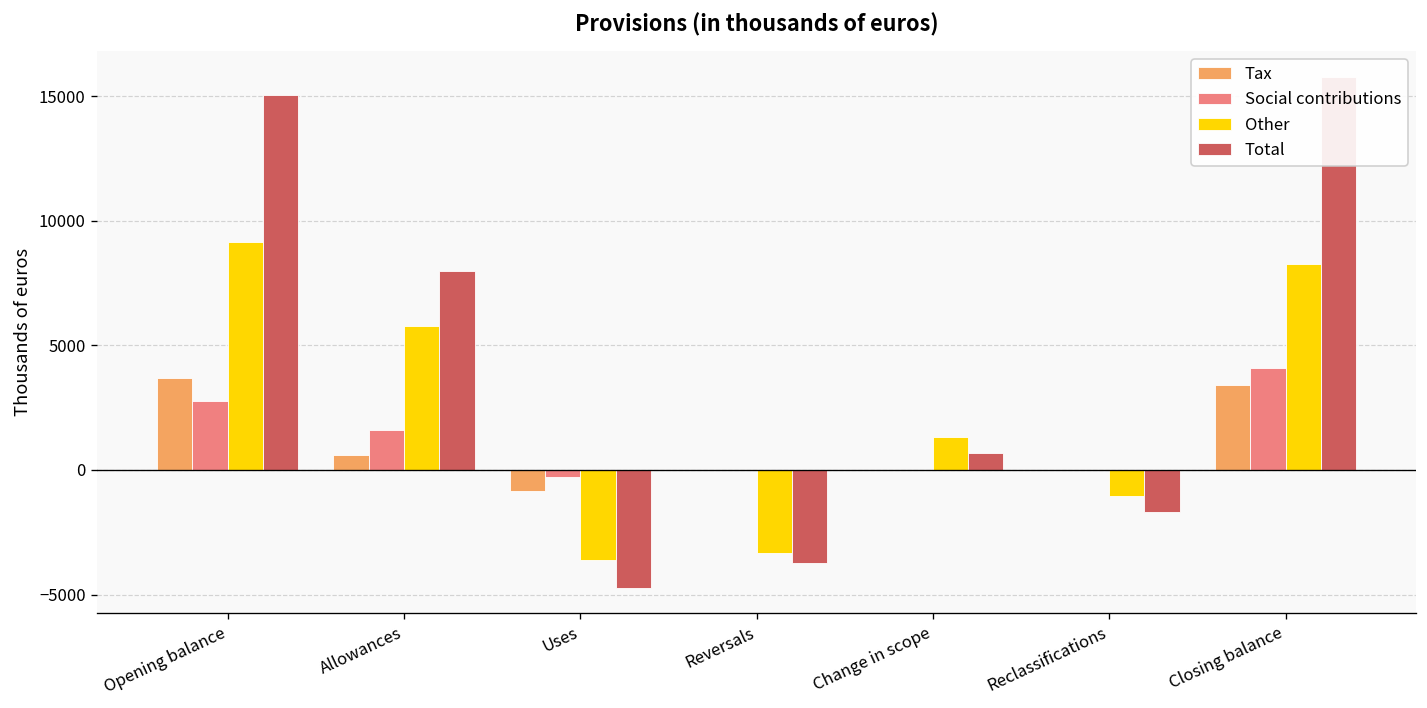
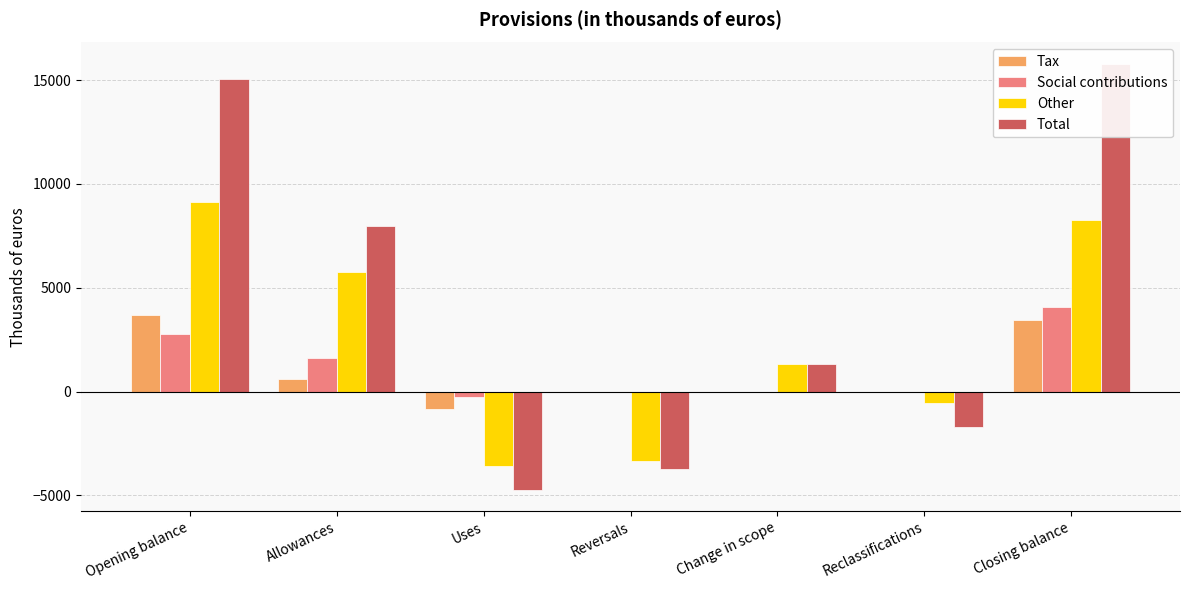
  {
    "Other": {
      "Opening balance": 9100,
      "Allowances": 5800,
      "Uses": -3600,
      "Reversals": -3300,
      "Change in scope": 1300,
-     "Reclassifications": -1000,
+     "Reclassifications": -500,
      "Closing balance": 8300
    },
    "Total": {
      "Opening balance": 15100,
      "Allowances": 8000,
      "Uses": -4700,
      "Reversals": -3700,
-     "Change in scope": 700,
+     "Change in scope": 1300,
      "Reclassifications": -1700
    }
  }
